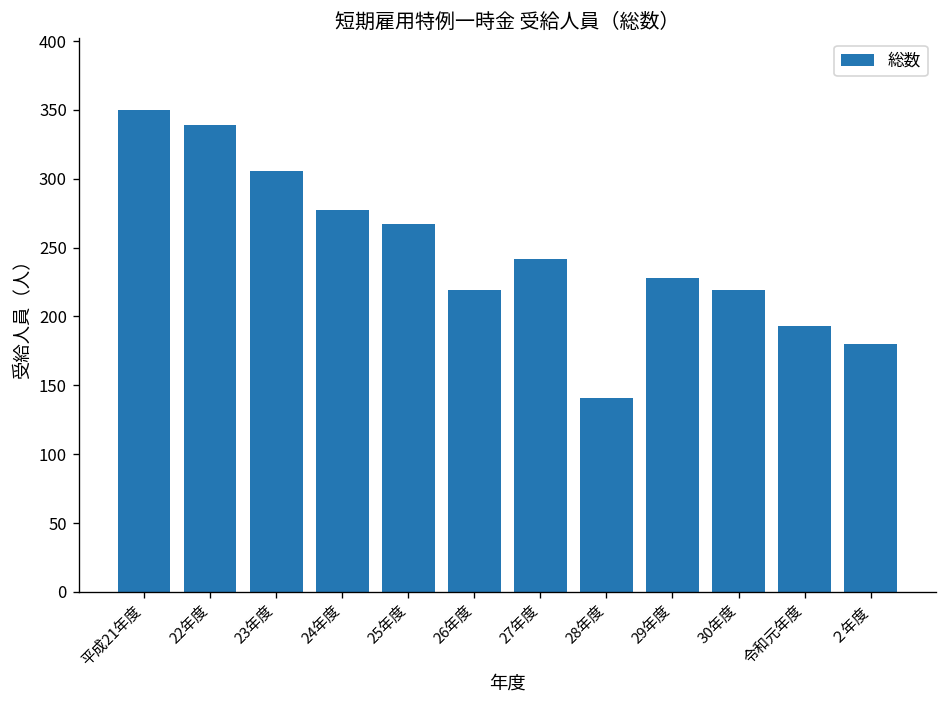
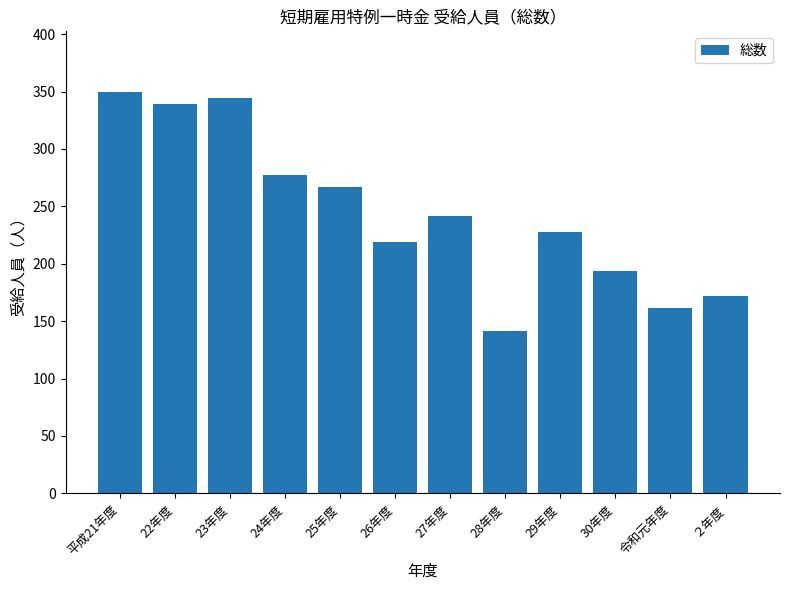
  {
    "平成21年度": 350,
    "22年度": 339,
-   "23年度": 306,
+   "23年度": 344,
    "24年度": 277,
    "25年度": 267,
    "26年度": 219,
    "27年度": 242,
    "28年度": 141,
    "29年度": 228,
-   "30年度": 219,
-   "令和元年度": 193,
-   "２年度": 180
+   "30年度": 194,
+   "令和元年度": 161,
+   "２年度": 172
  }
